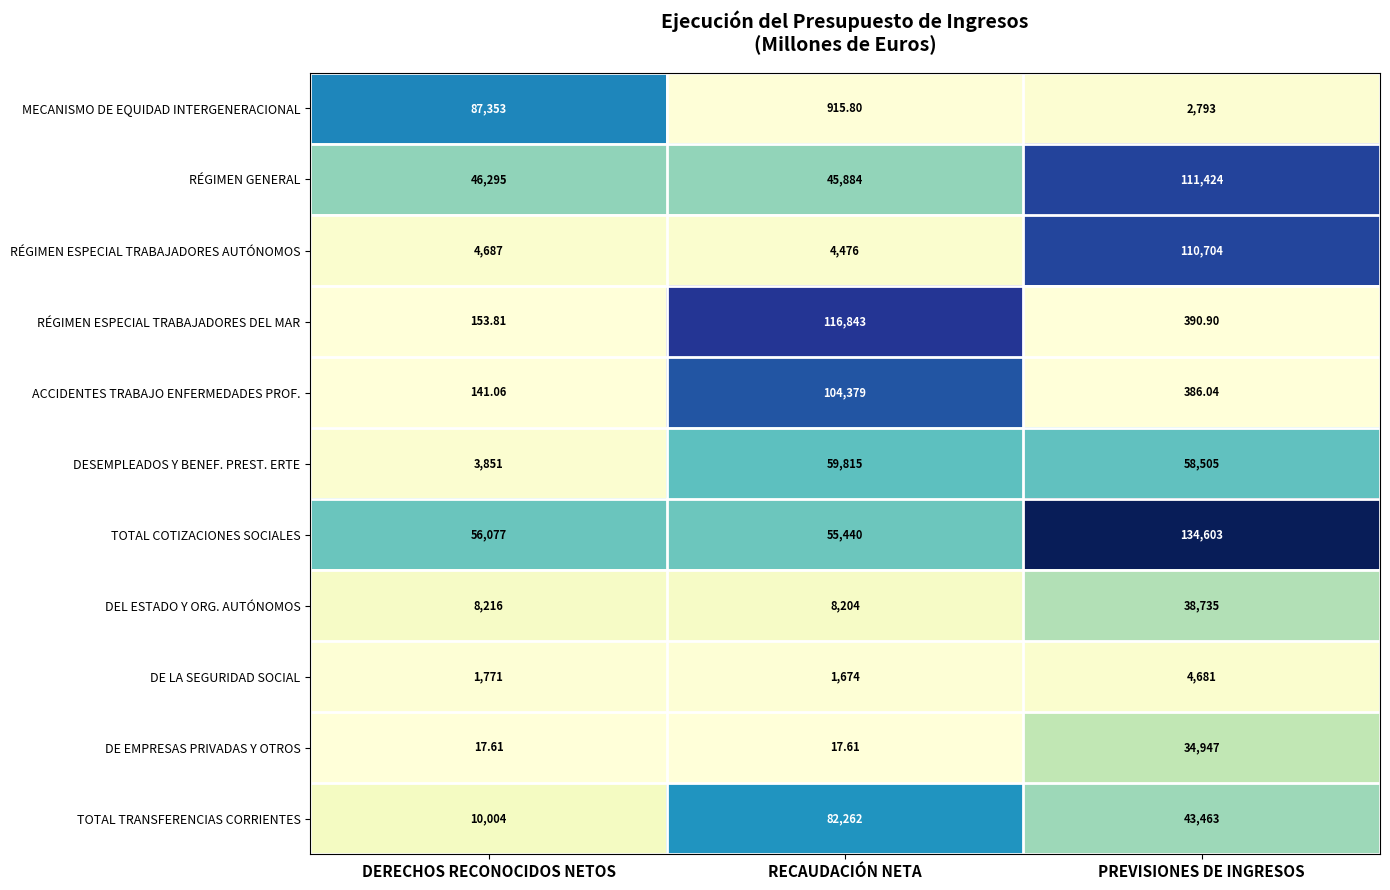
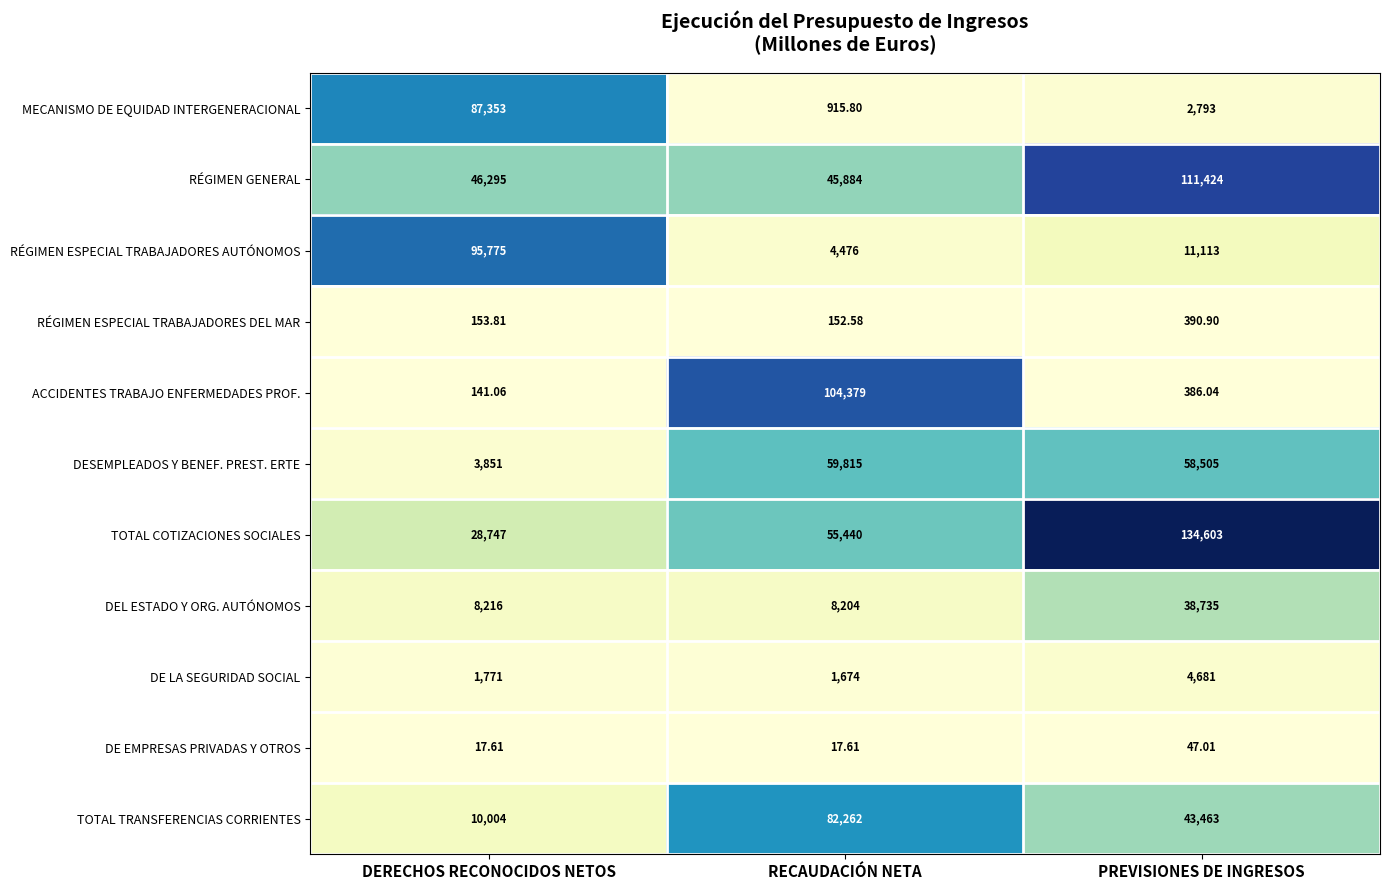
  {
    "MECANISMO DE EQUIDAD INTERGENERACIONAL": {
      "DERECHOS RECONOCIDOS NETOS": "87,353",
      "RECAUDACIÓN NETA": "915.80",
      "PREVISIONES DE INGRESOS": "2,793"
    },
    "RÉGIMEN GENERAL": {
      "DERECHOS RECONOCIDOS NETOS": "46,295",
      "RECAUDACIÓN NETA": "45,884",
      "PREVISIONES DE INGRESOS": "111,424"
    },
    "RÉGIMEN ESPECIAL TRABAJADORES AUTÓNOMOS": {
-     "DERECHOS RECONOCIDOS NETOS": "4,687",
+     "DERECHOS RECONOCIDOS NETOS": "95,775",
      "RECAUDACIÓN NETA": "4,476",
-     "PREVISIONES DE INGRESOS": "110,704"
+     "PREVISIONES DE INGRESOS": "11,113"
    },
    "RÉGIMEN ESPECIAL TRABAJADORES DEL MAR": {
      "DERECHOS RECONOCIDOS NETOS": "153.81",
-     "RECAUDACIÓN NETA": "116,843",
+     "RECAUDACIÓN NETA": "152.58",
      "PREVISIONES DE INGRESOS": "390.90"
    },
    "ACCIDENTES TRABAJO ENFERMEDADES PROF.": {
      "DERECHOS RECONOCIDOS NETOS": "141.06",
      "RECAUDACIÓN NETA": "104,379",
      "PREVISIONES DE INGRESOS": "386.04"
    },
    "DESEMPLEADOS Y BENEF. PREST. ERTE": {
      "DERECHOS RECONOCIDOS NETOS": "3,851",
      "RECAUDACIÓN NETA": "59,815",
      "PREVISIONES DE INGRESOS": "58,505"
    },
    "TOTAL COTIZACIONES SOCIALES": {
-     "DERECHOS RECONOCIDOS NETOS": "56,077",
+     "DERECHOS RECONOCIDOS NETOS": "28,747",
      "RECAUDACIÓN NETA": "55,440",
      "PREVISIONES DE INGRESOS": "134,603"
    },
    "DEL ESTADO Y ORG. AUTÓNOMOS": {
      "DERECHOS RECONOCIDOS NETOS": "8,216",
      "RECAUDACIÓN NETA": "8,204",
      "PREVISIONES DE INGRESOS": "38,735"
    },
    "DE LA SEGURIDAD SOCIAL": {
      "DERECHOS RECONOCIDOS NETOS": "1,771",
      "RECAUDACIÓN NETA": "1,674",
      "PREVISIONES DE INGRESOS": "4,681"
    },
    "DE EMPRESAS PRIVADAS Y OTROS": {
      "DERECHOS RECONOCIDOS NETOS": "17.61",
      "RECAUDACIÓN NETA": "17.61",
-     "PREVISIONES DE INGRESOS": "34,947"
+     "PREVISIONES DE INGRESOS": "47.01"
    },
    "TOTAL TRANSFERENCIAS CORRIENTES": {
      "DERECHOS RECONOCIDOS NETOS": "10,004",
      "RECAUDACIÓN NETA": "82,262",
      "PREVISIONES DE INGRESOS": "43,463"
    }
  }
